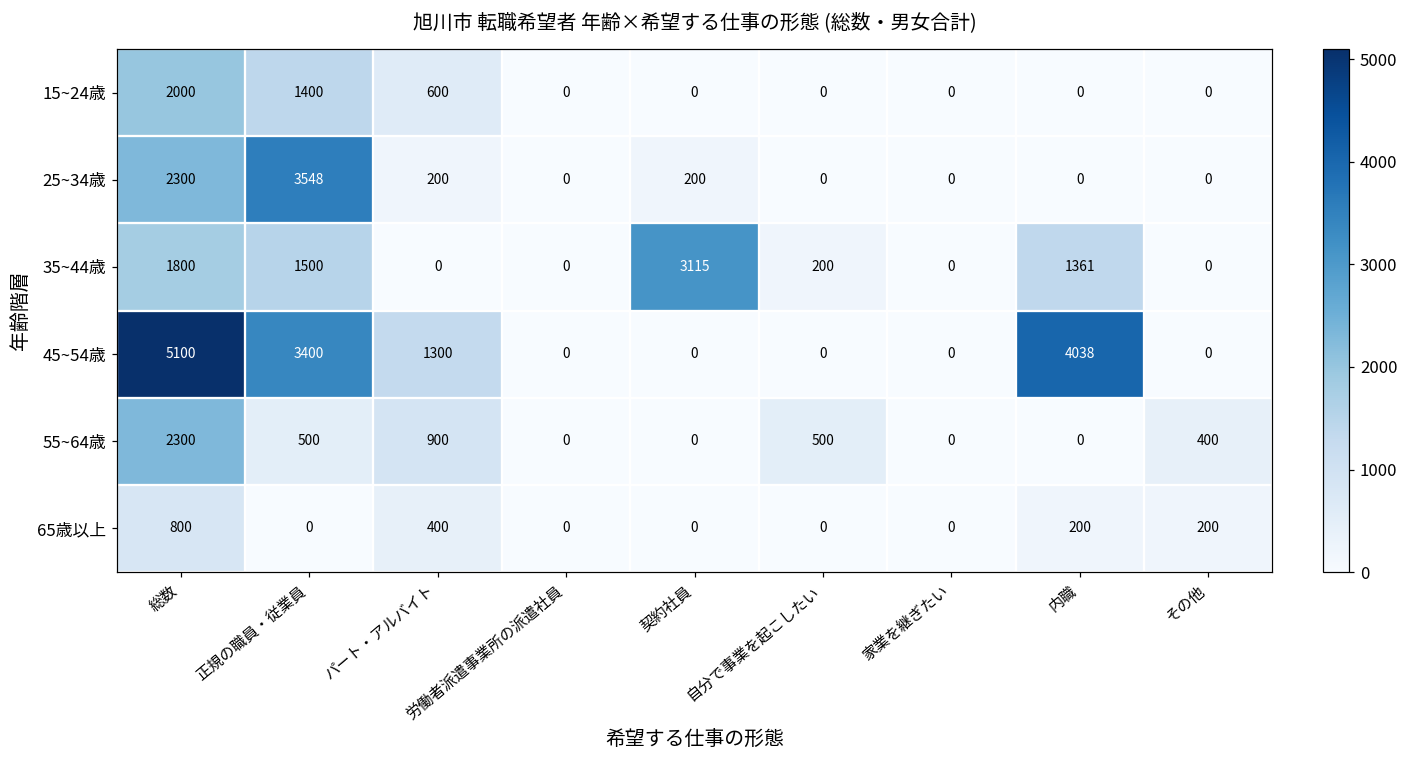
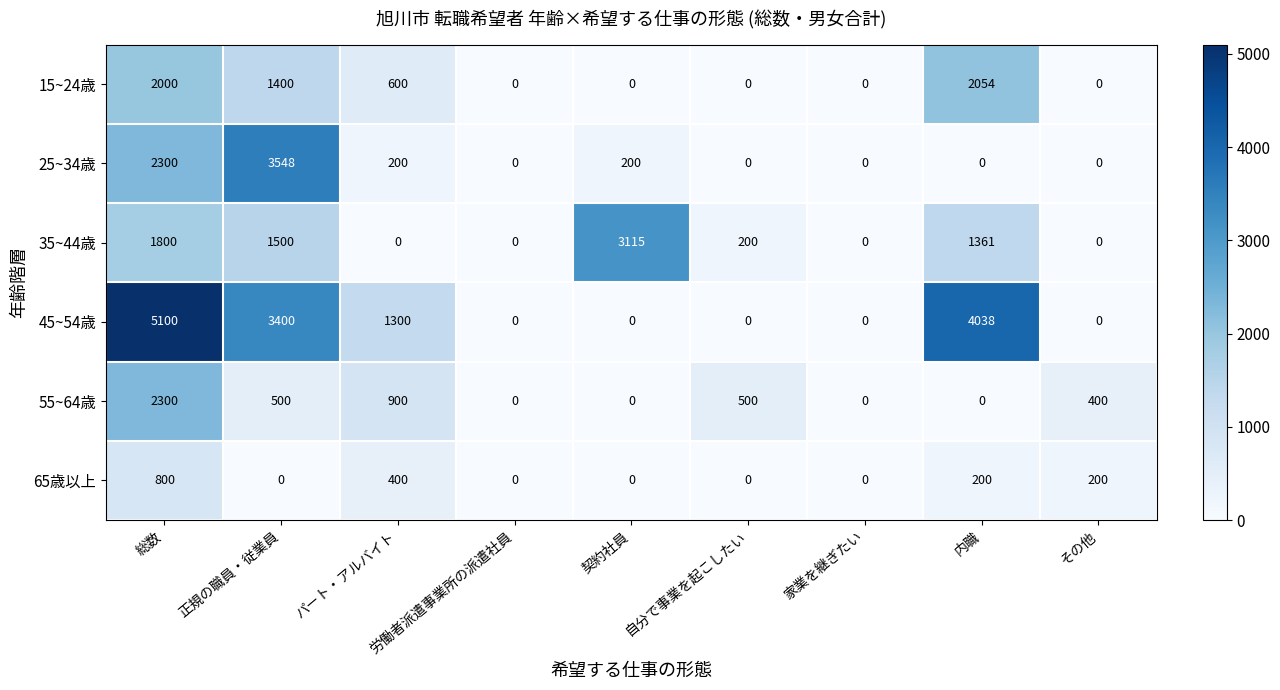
  {
    "15~24歳": {
      "総数": 2000,
      "正規の職員・従業員": 1400,
      "パート・アルバイト": 600,
      "労働者派遣事業所の派遣社員": 0,
      "契約社員": 0,
      "自分で事業を起こしたい": 0,
      "家業を継ぎたい": 0,
-     "内職": 0,
+     "内職": 2054,
      "その他": 0
    },
    "25~34歳": {
      "総数": 2300,
      "正規の職員・従業員": 3548,
      "パート・アルバイト": 200,
      "労働者派遣事業所の派遣社員": 0,
      "契約社員": 200,
      "自分で事業を起こしたい": 0,
      "家業を継ぎたい": 0,
      "内職": 0,
      "その他": 0
    },
    "35~44歳": {
      "総数": 1800,
      "正規の職員・従業員": 1500,
      "パート・アルバイト": 0,
      "労働者派遣事業所の派遣社員": 0,
      "契約社員": 3115,
      "自分で事業を起こしたい": 200,
      "家業を継ぎたい": 0,
      "内職": 1361,
      "その他": 0
    },
    "45~54歳": {
      "総数": 5100,
      "正規の職員・従業員": 3400,
      "パート・アルバイト": 1300,
      "労働者派遣事業所の派遣社員": 0,
      "契約社員": 0,
      "自分で事業を起こしたい": 0,
      "家業を継ぎたい": 0,
      "内職": 4038,
      "その他": 0
    },
    "55~64歳": {
      "総数": 2300,
      "正規の職員・従業員": 500,
      "パート・アルバイト": 900,
      "労働者派遣事業所の派遣社員": 0,
      "契約社員": 0,
      "自分で事業を起こしたい": 500,
      "家業を継ぎたい": 0,
      "内職": 0,
      "その他": 400
    },
    "65歳以上": {
      "総数": 800,
      "正規の職員・従業員": 0,
      "パート・アルバイト": 400,
      "労働者派遣事業所の派遣社員": 0,
      "契約社員": 0,
      "自分で事業を起こしたい": 0,
      "家業を継ぎたい": 0,
      "内職": 200,
      "その他": 200
    }
  }
